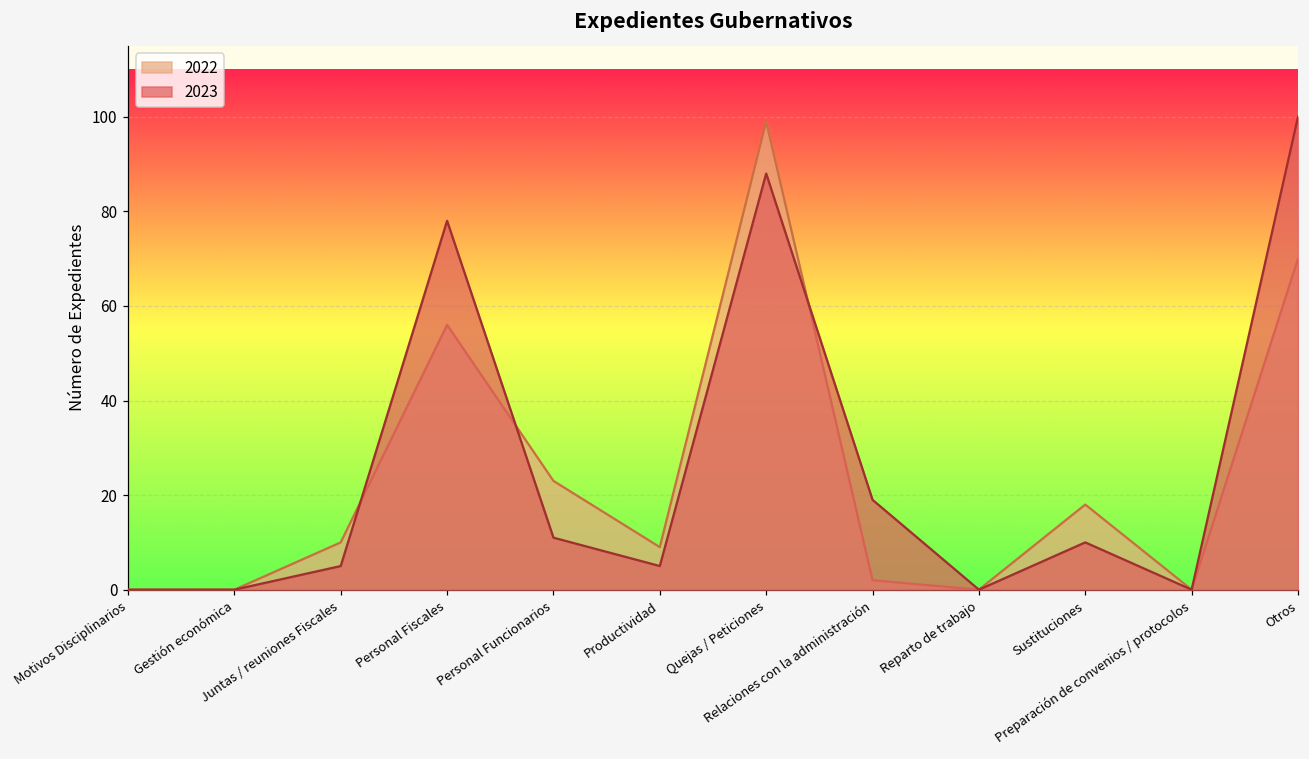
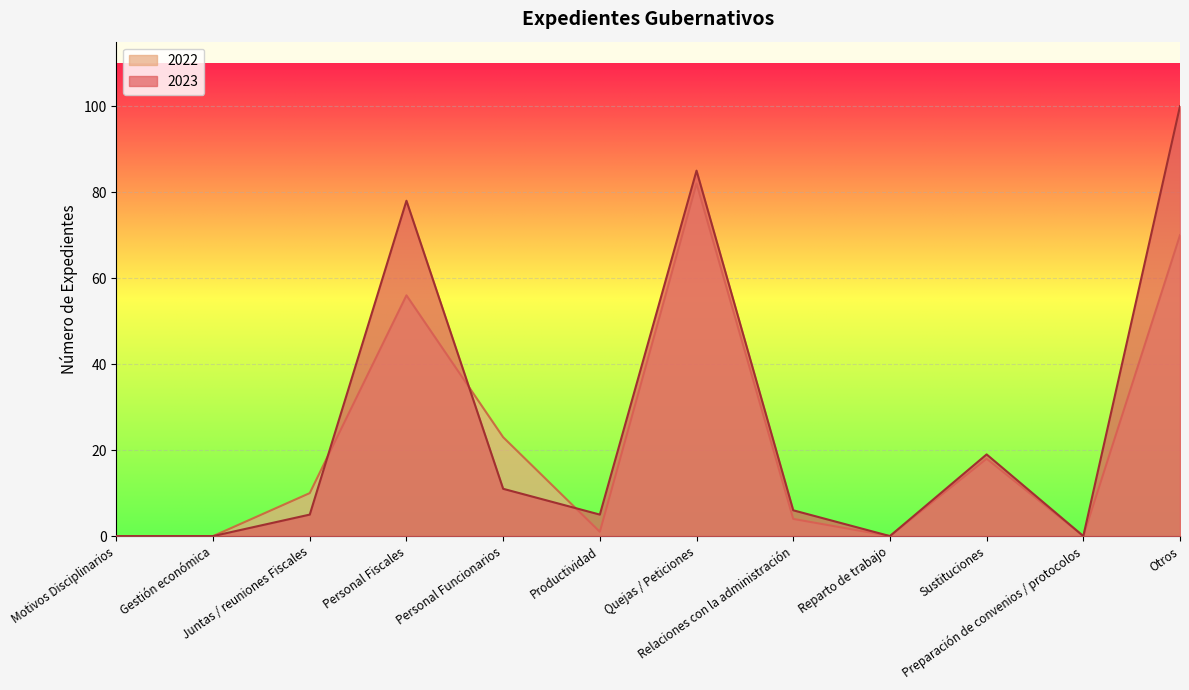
  {
    "2022": {
      "Juntas / reuniones Fiscales": 10,
      "Personal Fiscales": 56,
      "Personal Funcionarios": 23,
-     "Productividad": 9,
-     "Quejas / Peticiones": 99,
-     "Relaciones con la administración": 2,
+     "Productividad": 1,
+     "Quejas / Peticiones": 82,
+     "Relaciones con la administración": 4,
      "Sustituciones": 18,
      "Otros": 70
    },
    "2023": {
      "Juntas / reuniones Fiscales": 5,
      "Personal Fiscales": 78,
      "Personal Funcionarios": 11,
      "Productividad": 5,
-     "Quejas / Peticiones": 88,
-     "Relaciones con la administración": 19,
-     "Sustituciones": 10,
+     "Quejas / Peticiones": 85,
+     "Relaciones con la administración": 6,
+     "Sustituciones": 19,
      "Otros": 100
    }
  }
